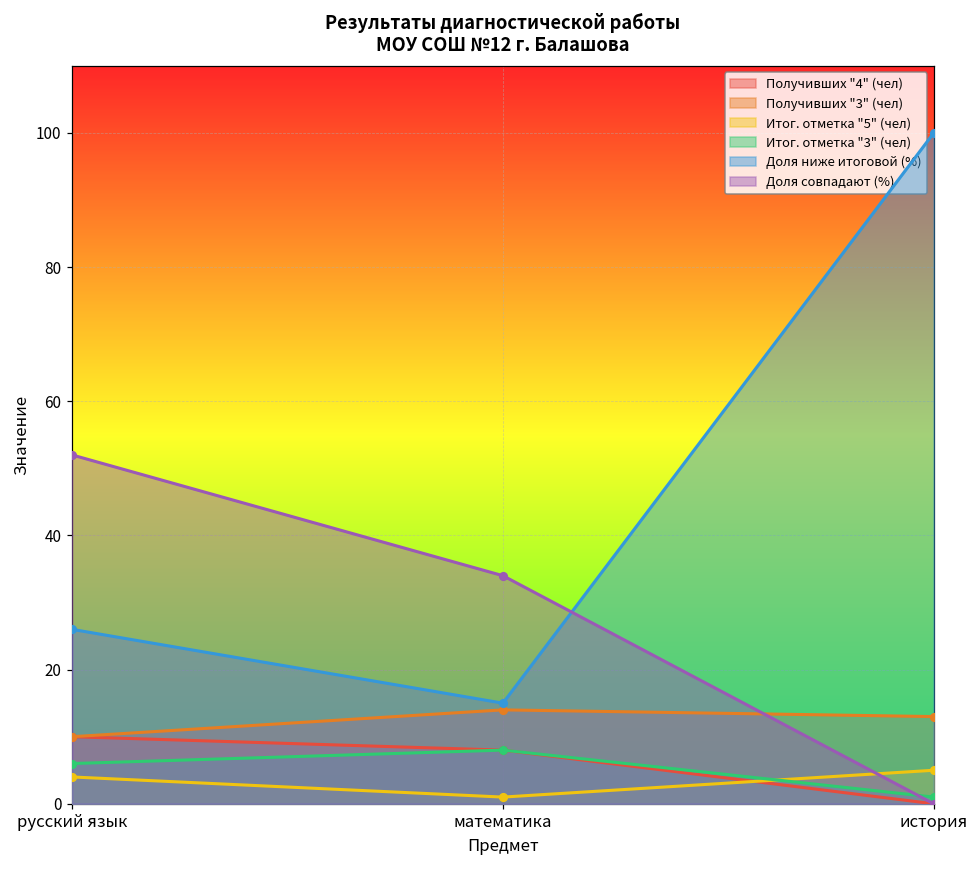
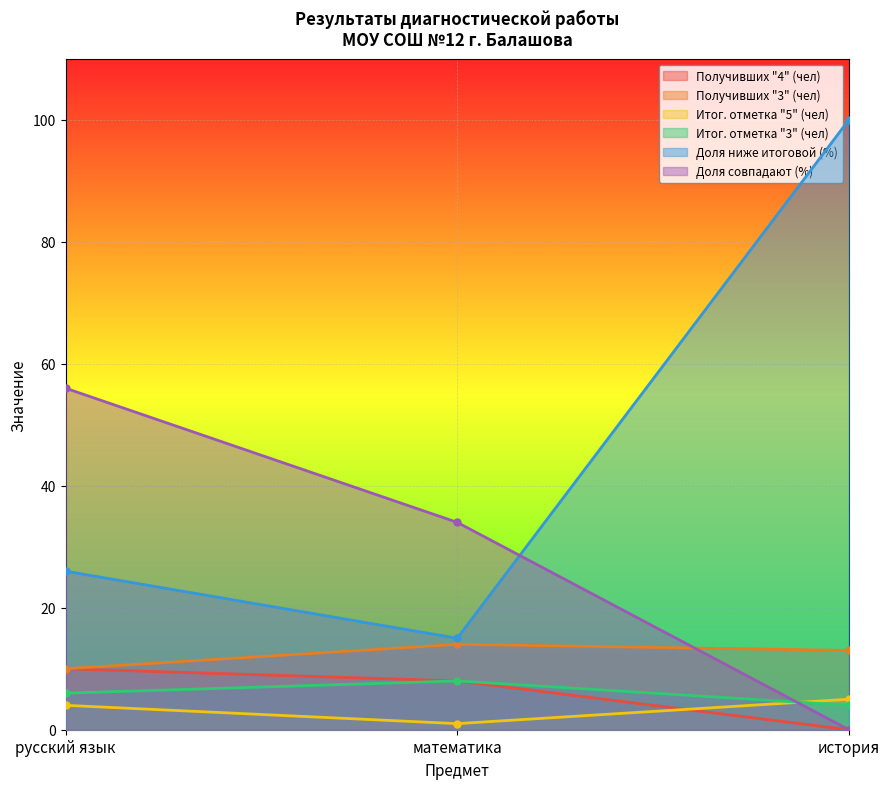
  {
    "Итог. отметка \"3\" (чел)": {
      "русский язык": 6,
-     "история": 1
+     "история": 4
    },
    "Доля ниже итоговой (%)": {
      "русский язык": 26,
      "математика": 15,
      "история": 100
    },
    "Доля совпадают (%)": {
-     "русский язык": 52,
+     "русский язык": 56,
      "математика": 34
    }
  }
